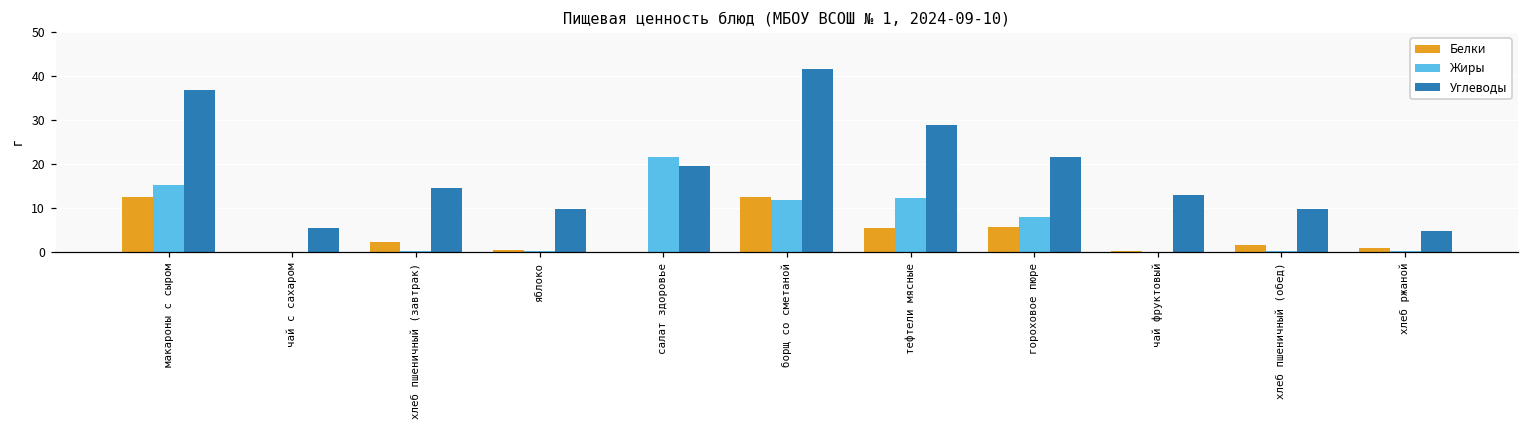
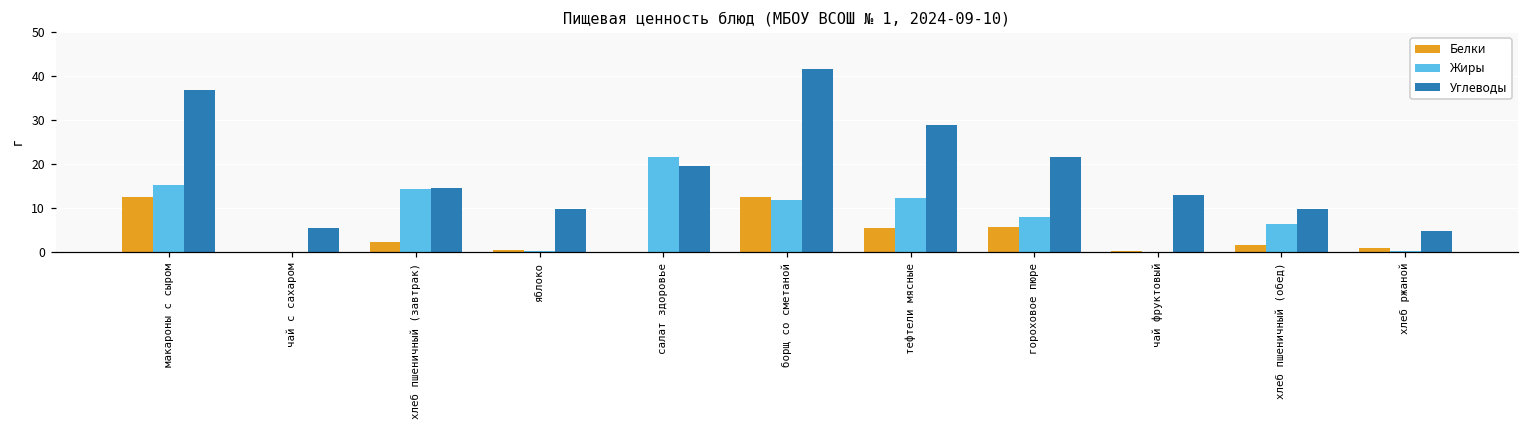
  {
    "Белки": {
      "макароны с сыром": 13,
      "чай с сахаром": 0,
      "хлеб пшеничный (завтрак)": 2,
      "борщ со сметаной": 13,
      "тефтели мясные": 6,
      "гороховое пюре": 6,
      "хлеб пшеничный (обед)": 2,
      "хлеб ржаной": 1
    },
    "Жиры": {
      "макароны с сыром": 15,
      "чай с сахаром": 0,
-     "хлеб пшеничный (завтрак)": 0,
+     "хлеб пшеничный (завтрак)": 14,
      "салат здоровье": 22,
      "борщ со сметаной": 12,
      "тефтели мясные": 12,
      "гороховое пюре": 8,
      "чай фруктовый": 0,
-     "хлеб пшеничный (обед)": 0
+     "хлеб пшеничный (обед)": 7
    },
    "Углеводы": {
      "макароны с сыром": 37,
      "чай с сахаром": 6,
      "хлеб пшеничный (завтрак)": 15,
      "яблоко": 10,
      "салат здоровье": 20,
      "борщ со сметаной": 42,
      "тефтели мясные": 29,
      "гороховое пюре": 22,
      "чай фруктовый": 13,
      "хлеб пшеничный (обед)": 10,
      "хлеб ржаной": 5
    }
  }
